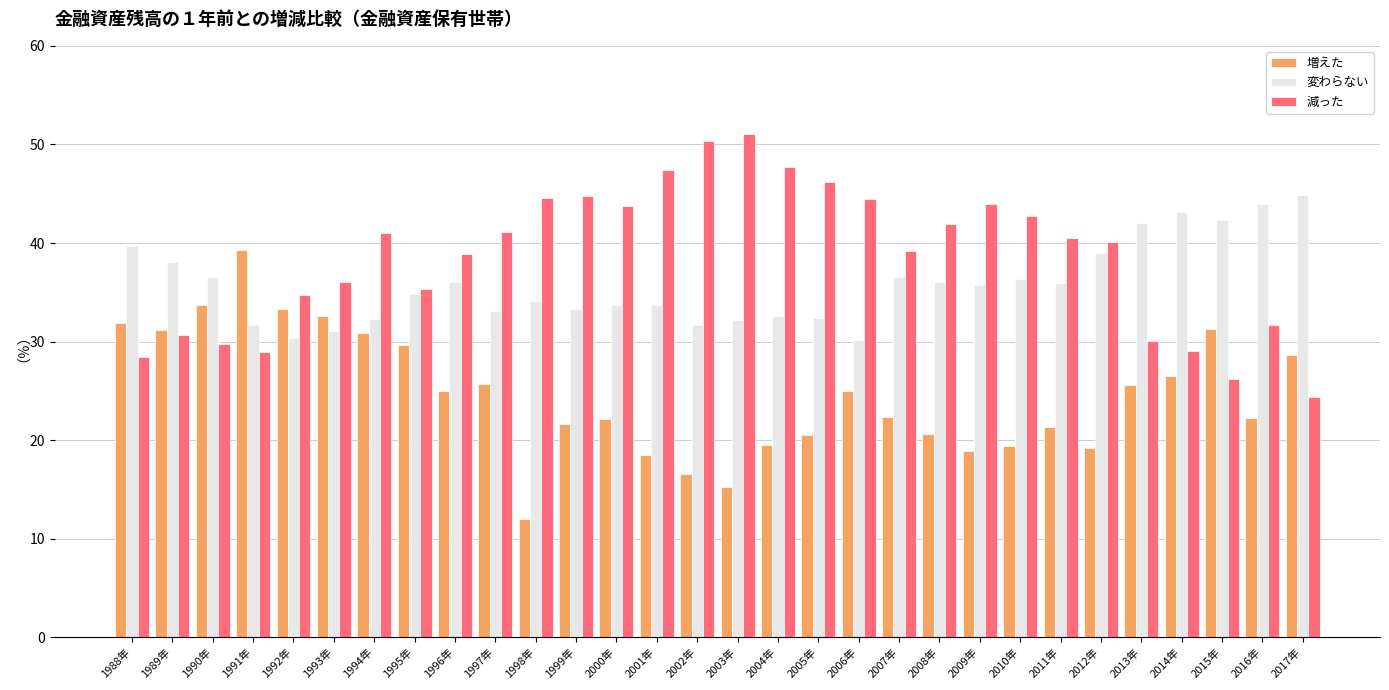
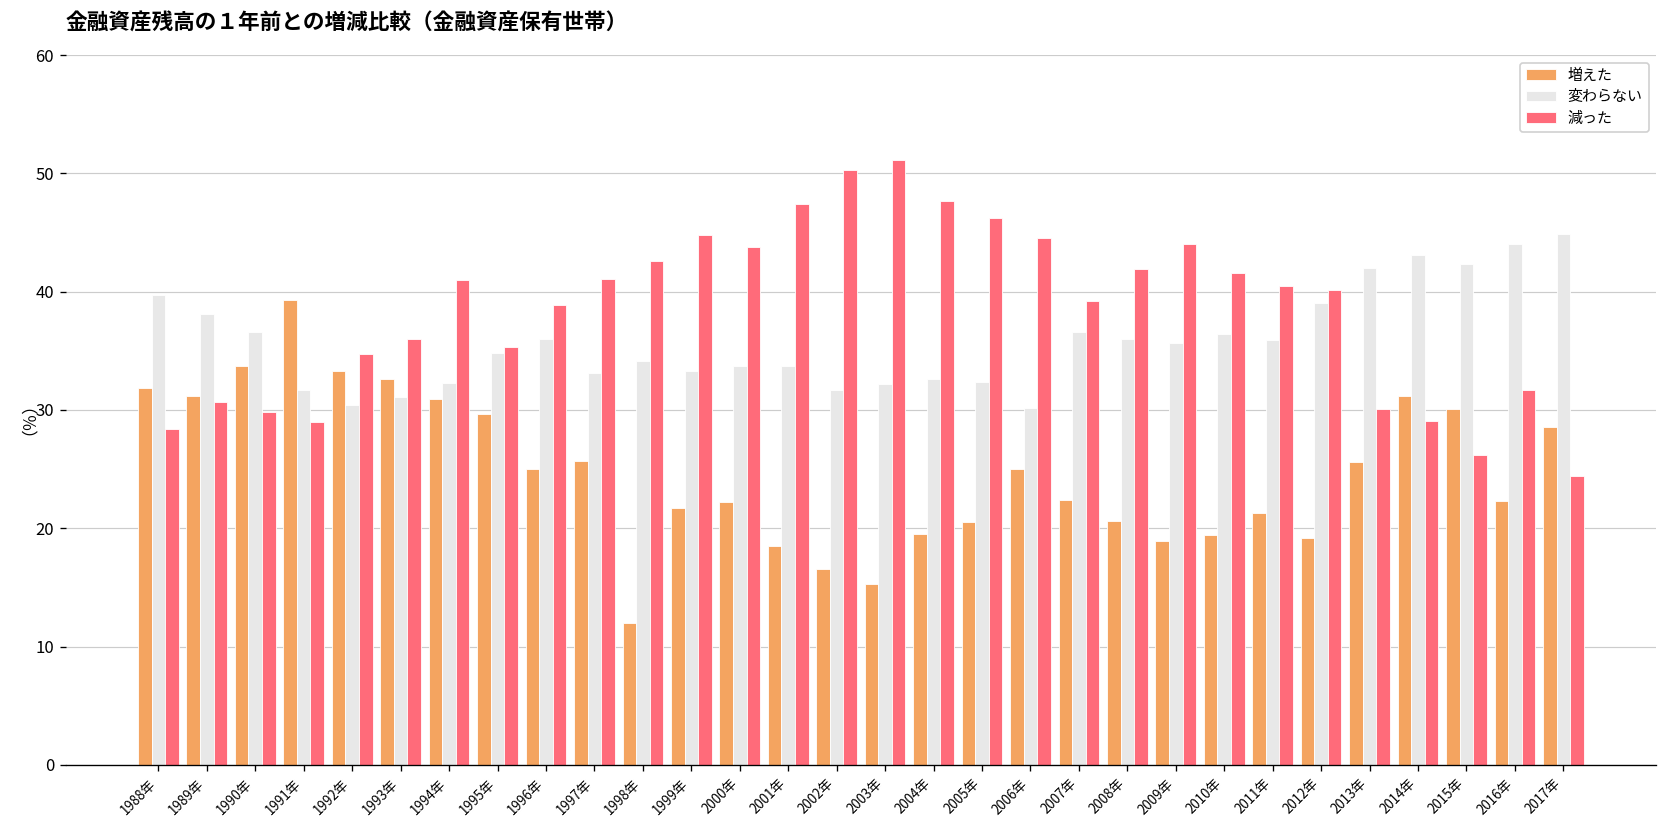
  {
    "増えた": {
      "1988年": 32,
      "1989年": 31,
      "1990年": 34,
      "1991年": 39,
      "1992年": 33,
      "1993年": 33,
      "1994年": 31,
      "1995年": 30,
      "1996年": 25,
      "1997年": 26,
      "1998年": 12,
      "1999年": 22,
      "2000年": 22,
      "2001年": 19,
      "2002年": 17,
      "2003年": 15,
      "2004年": 20,
      "2005年": 21,
      "2006年": 25,
      "2007年": 22,
      "2008年": 21,
      "2009年": 19,
      "2010年": 19,
      "2011年": 21,
      "2012年": 19,
      "2013年": 26,
-     "2014年": 27,
-     "2015年": 31,
+     "2014年": 31,
+     "2015年": 30,
      "2016年": 22,
      "2017年": 29
    },
    "変わらない": {
      "1988年": 40,
      "1989年": 38,
      "1990年": 37,
      "1991年": 32,
      "1992年": 30,
      "1993年": 31,
      "1994年": 32,
      "1995年": 35,
      "1996年": 36,
      "1997年": 33,
      "1998年": 34,
      "1999年": 33,
      "2000年": 34,
      "2001年": 34,
      "2002年": 32,
      "2003年": 32,
      "2004年": 33,
      "2005年": 32,
      "2006年": 30,
      "2007年": 37,
      "2008年": 36,
      "2009年": 36,
      "2010年": 36,
      "2011年": 36,
      "2012年": 39,
      "2013年": 42,
      "2014年": 43,
      "2015年": 42,
      "2016年": 44,
      "2017年": 45
    },
    "減った": {
      "1988年": 28,
      "1989年": 31,
      "1990年": 30,
      "1991年": 29,
      "1992年": 35,
      "1993年": 36,
      "1994年": 41,
      "1995年": 35,
      "1996年": 39,
      "1997年": 41,
-     "1998年": 45,
+     "1998年": 43,
      "1999年": 45,
      "2000年": 44,
      "2001年": 47,
      "2002年": 50,
      "2003年": 51,
      "2004年": 48,
      "2005年": 46,
      "2006年": 45,
      "2007年": 39,
      "2008年": 42,
      "2009年": 44,
-     "2010年": 43,
+     "2010年": 42,
      "2011年": 41,
      "2012年": 40,
      "2013年": 30,
      "2014年": 29,
      "2015年": 26,
      "2016年": 32,
      "2017年": 24
    }
  }
